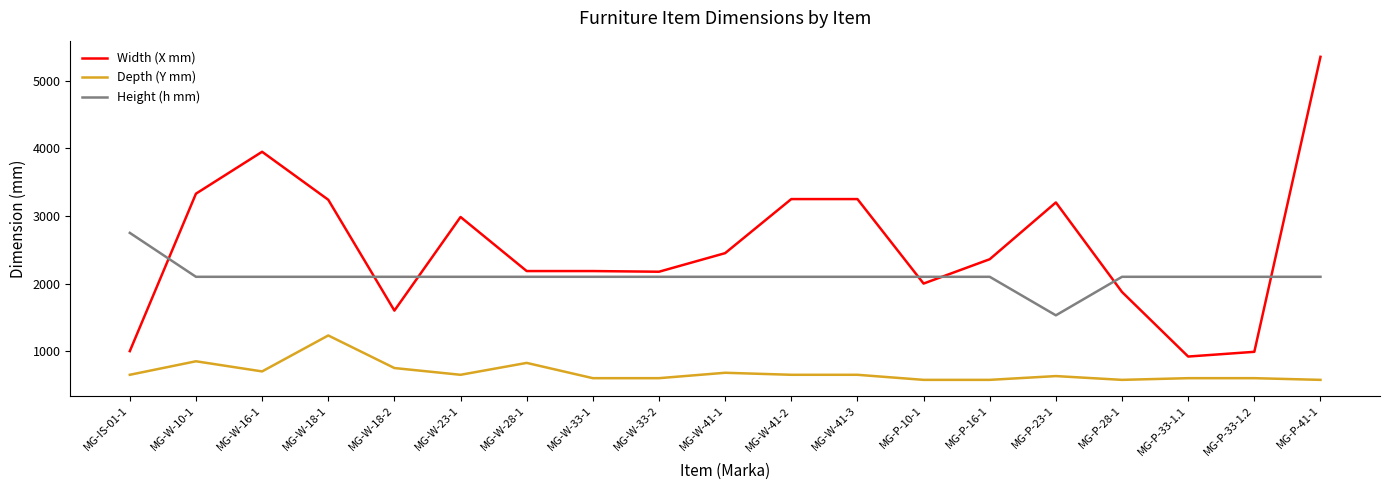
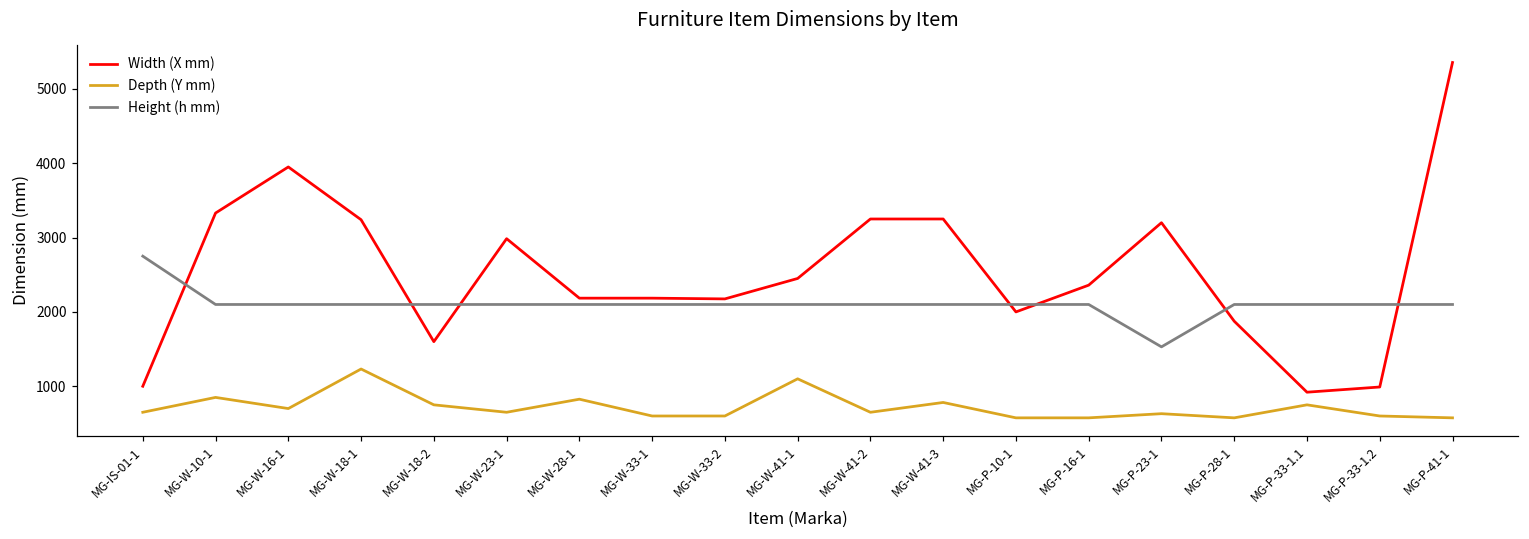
  {
    "Width (X mm)": {
      "MG-IS-01-1": 1000,
      "MG-W-10-1": 3300,
      "MG-W-16-1": 4000,
      "MG-W-18-1": 3200,
      "MG-W-18-2": 1600,
      "MG-W-23-1": 3000,
      "MG-W-28-1": 2200,
      "MG-W-33-1": 2200,
      "MG-W-33-2": 2200,
      "MG-W-41-1": 2500,
      "MG-W-41-2": 3300,
      "MG-W-41-3": 3300,
      "MG-P-10-1": 2000,
      "MG-P-16-1": 2400,
      "MG-P-23-1": 3200,
      "MG-P-28-1": 1900,
      "MG-P-33-1.1": 900,
      "MG-P-33-1.2": 1000,
      "MG-P-41-1": 5400
    },
    "Depth (Y mm)": {
      "MG-IS-01-1": 700,
      "MG-W-10-1": 900,
      "MG-W-16-1": 700,
      "MG-W-18-1": 1200,
      "MG-W-18-2": 800,
      "MG-W-23-1": 700,
      "MG-W-28-1": 800,
      "MG-W-33-1": 600,
      "MG-W-33-2": 600,
-     "MG-W-41-1": 700,
+     "MG-W-41-1": 1100,
      "MG-W-41-2": 700,
-     "MG-W-41-3": 700,
+     "MG-W-41-3": 800,
      "MG-P-10-1": 600,
      "MG-P-16-1": 600,
      "MG-P-23-1": 600,
      "MG-P-28-1": 600,
-     "MG-P-33-1.1": 600,
+     "MG-P-33-1.1": 800,
      "MG-P-33-1.2": 600,
      "MG-P-41-1": 600
    },
    "Height (h mm)": {
      "MG-IS-01-1": 2800,
      "MG-W-10-1": 2100,
      "MG-W-16-1": 2100,
      "MG-W-18-1": 2100,
      "MG-W-18-2": 2100,
      "MG-W-23-1": 2100,
      "MG-W-28-1": 2100,
      "MG-W-33-1": 2100,
      "MG-W-33-2": 2100,
      "MG-W-41-1": 2100,
      "MG-W-41-2": 2100,
      "MG-W-41-3": 2100,
      "MG-P-10-1": 2100,
      "MG-P-16-1": 2100,
      "MG-P-23-1": 1500,
      "MG-P-28-1": 2100,
      "MG-P-33-1.1": 2100,
      "MG-P-33-1.2": 2100,
      "MG-P-41-1": 2100
    }
  }
